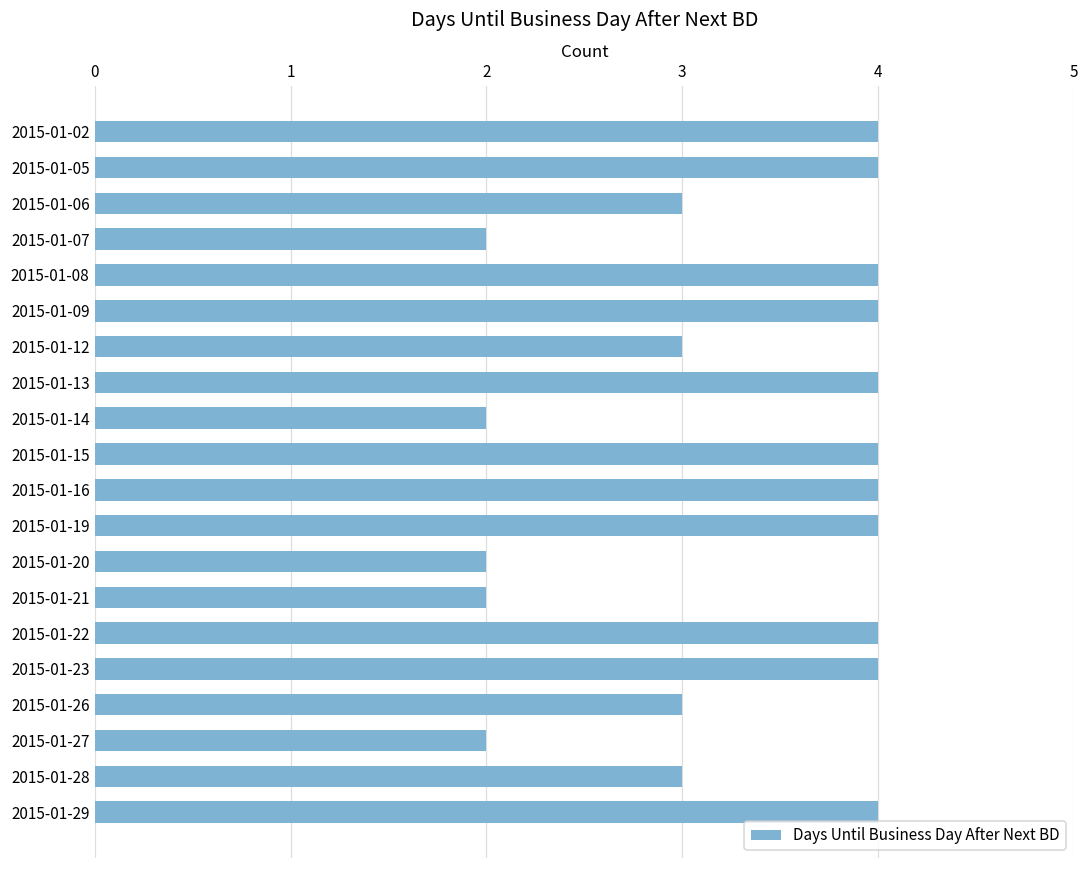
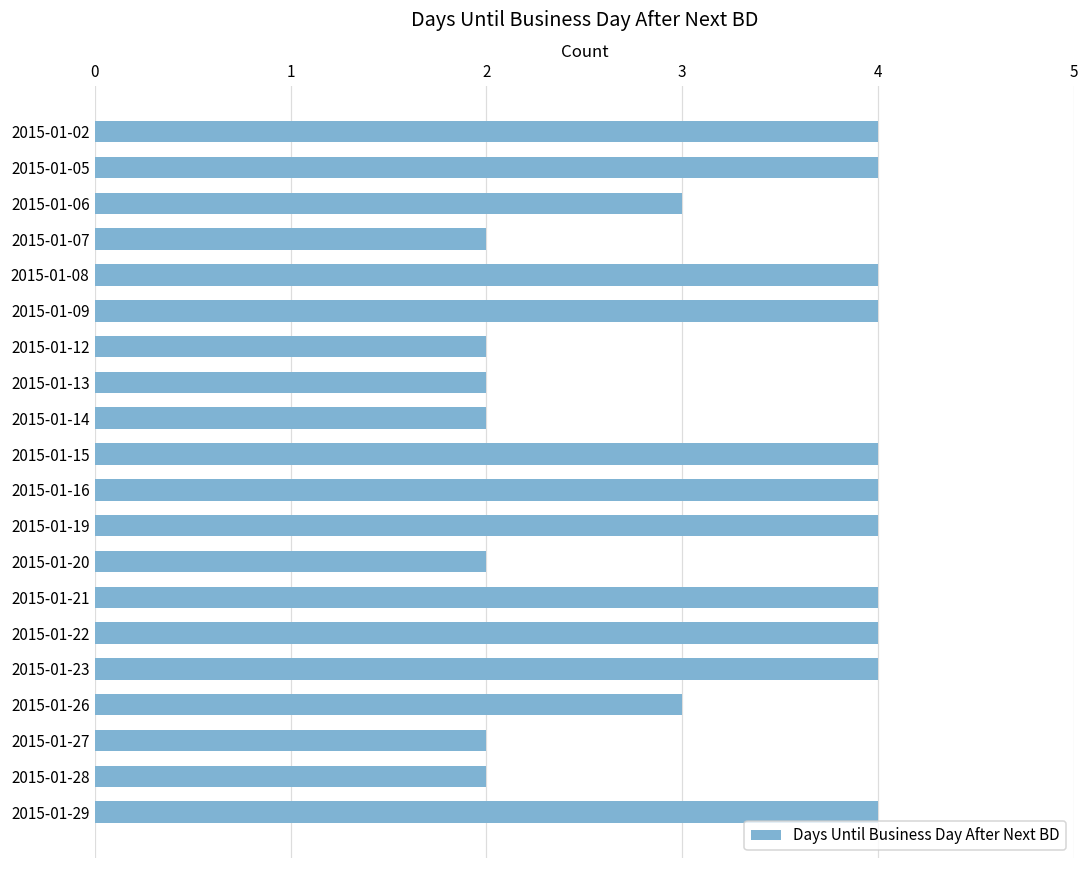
  {
    "2015-01-02": 4,
    "2015-01-05": 4,
    "2015-01-06": 3,
    "2015-01-07": 2,
    "2015-01-08": 4,
    "2015-01-09": 4,
-   "2015-01-12": 3,
-   "2015-01-13": 4,
+   "2015-01-12": 2,
+   "2015-01-13": 2,
    "2015-01-14": 2,
    "2015-01-15": 4,
    "2015-01-16": 4,
    "2015-01-19": 4,
    "2015-01-20": 2,
-   "2015-01-21": 2,
+   "2015-01-21": 4,
    "2015-01-22": 4,
    "2015-01-23": 4,
    "2015-01-26": 3,
    "2015-01-27": 2,
-   "2015-01-28": 3,
+   "2015-01-28": 2,
    "2015-01-29": 4
  }
